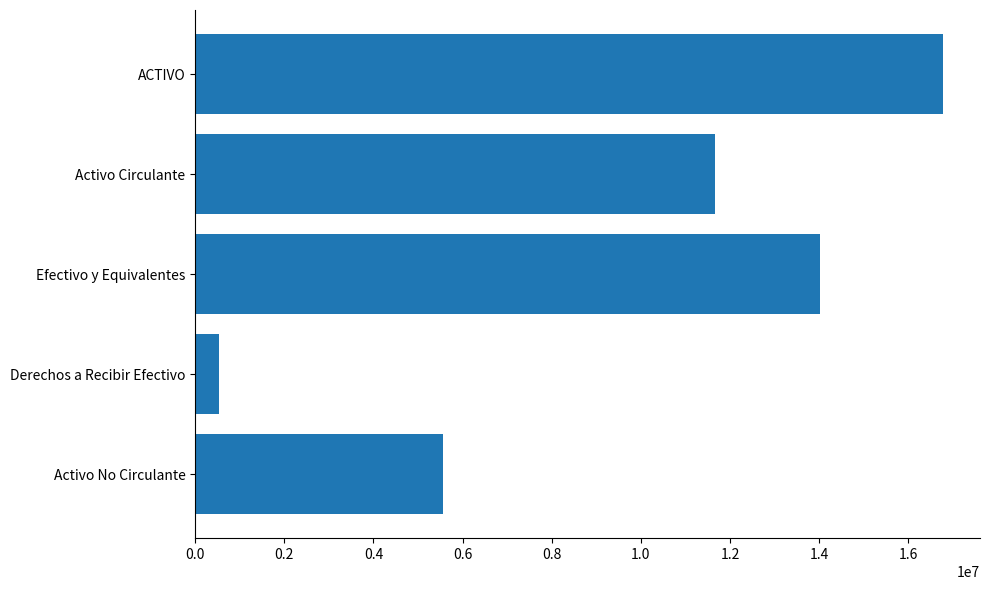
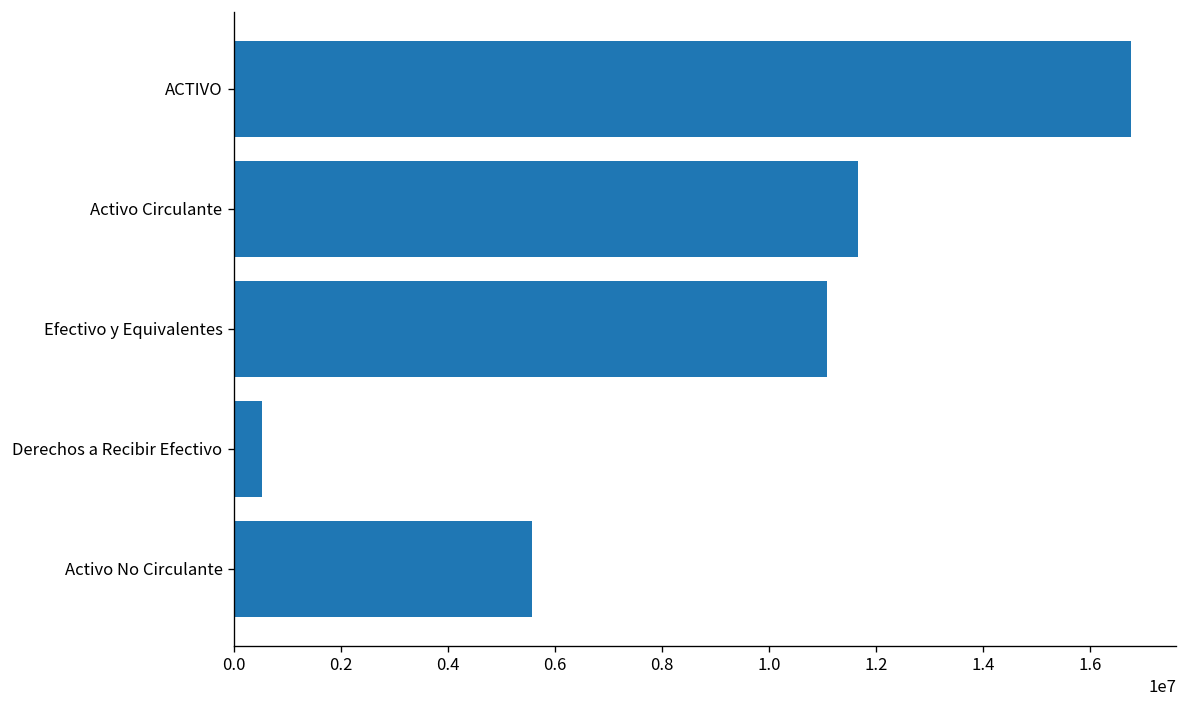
  {
    "ACTIVO": 16800000,
    "Activo Circulante": 11700000,
-   "Efectivo y Equivalentes": 14000000,
+   "Efectivo y Equivalentes": 11100000,
    "Derechos a Recibir Efectivo": 500000,
    "Activo No Circulante": 5600000
  }
